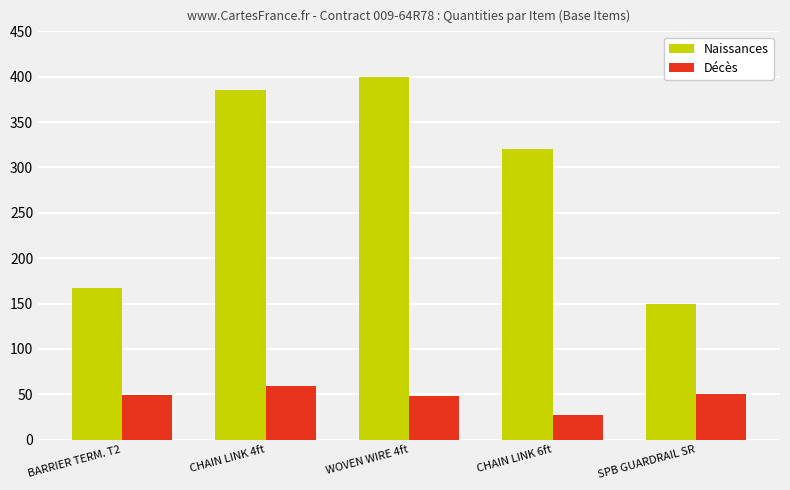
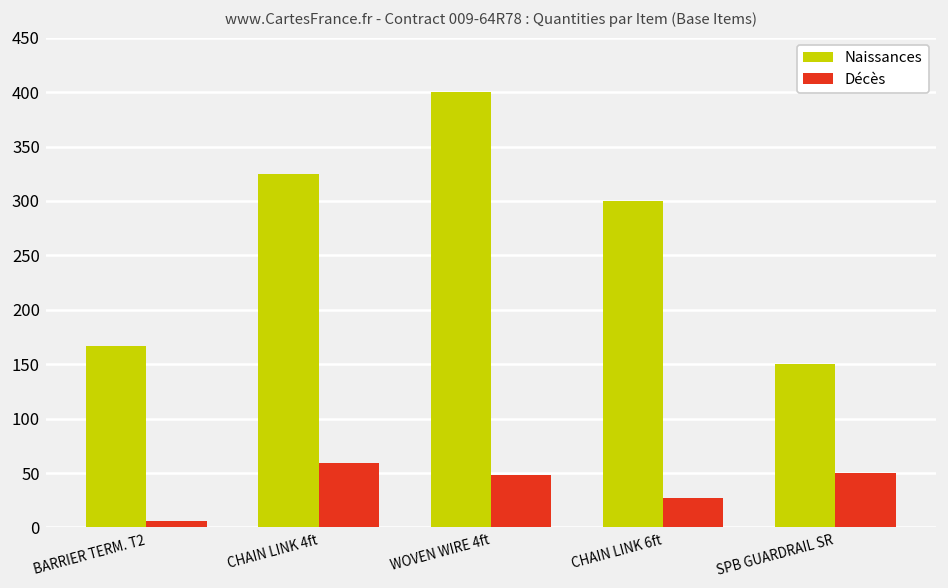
  {
    "Naissances": {
      "BARRIER TERM. T2": 170,
-     "CHAIN LINK 4ft": 390,
+     "CHAIN LINK 4ft": 330,
      "WOVEN WIRE 4ft": 400,
-     "CHAIN LINK 6ft": 320,
+     "CHAIN LINK 6ft": 300,
      "SPB GUARDRAIL SR": 150
    },
    "Décès": {
-     "BARRIER TERM. T2": 50,
+     "BARRIER TERM. T2": 10,
      "CHAIN LINK 4ft": 60,
      "WOVEN WIRE 4ft": 50,
      "CHAIN LINK 6ft": 30,
      "SPB GUARDRAIL SR": 50
    }
  }
